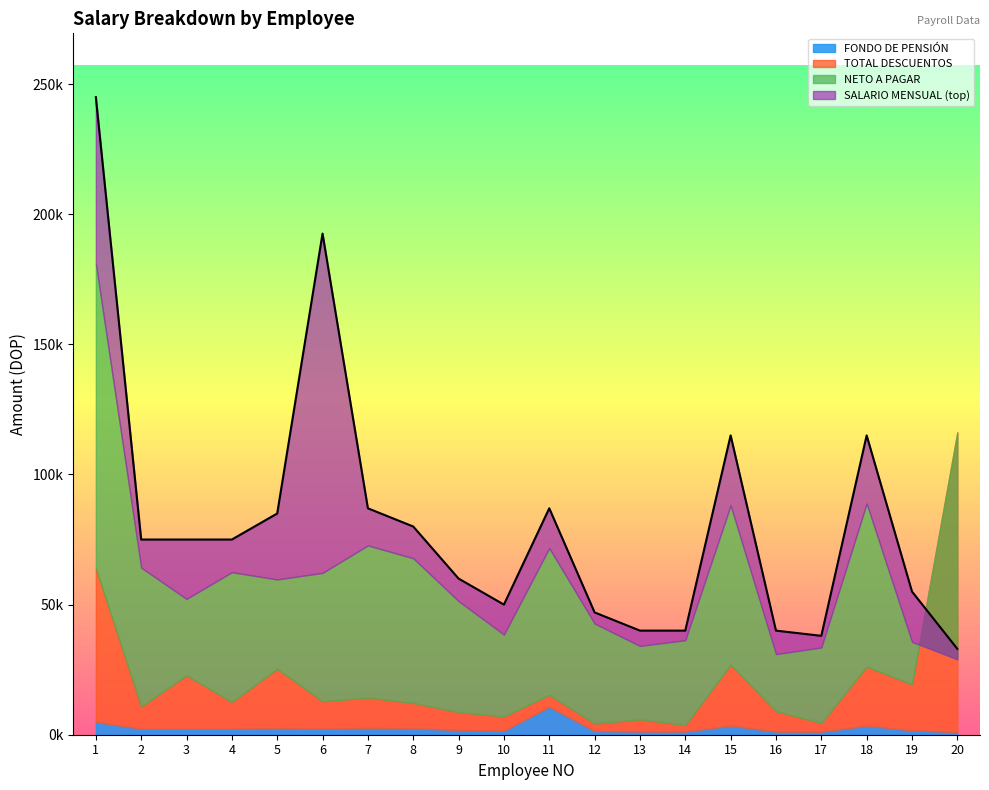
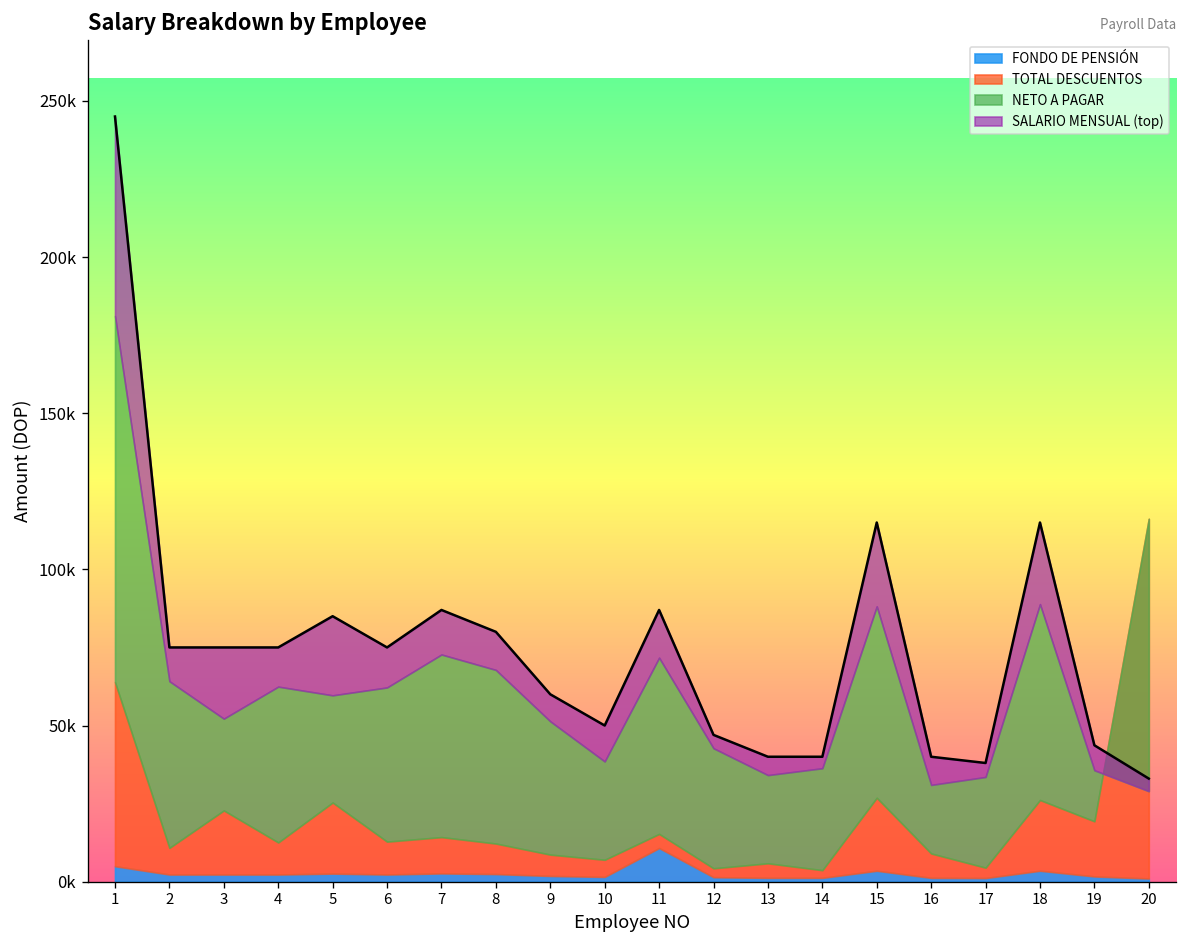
  {
    "SALARIO MENSUAL (top)": {
      "1": 245000,
      "2": 75000,
      "3": 75000,
      "4": 75000,
      "5": 85000,
-     "6": 193000,
+     "6": 75000,
      "7": 87000,
      "8": 80000,
      "9": 60000,
      "10": 50000,
      "11": 87000,
      "12": 47000,
      "13": 40000,
      "14": 40000,
      "15": 115000,
      "16": 40000,
      "17": 38000,
      "18": 115000,
-     "19": 55000,
+     "19": 44000,
      "20": 33000
    },
    "FONDO DE PENSIÓN": {
      "1": 5000,
      "2": 2000,
      "3": 2000,
      "4": 2000,
      "5": 3000,
      "6": 2000,
      "7": 3000,
      "8": 2000,
      "9": 2000,
      "10": 2000,
      "11": 11000,
      "12": 1000,
      "13": 1000,
      "14": 1000,
      "15": 3000,
      "16": 1000,
      "17": 1000,
      "18": 3000,
      "19": 2000,
      "20": 1000
    }
  }
